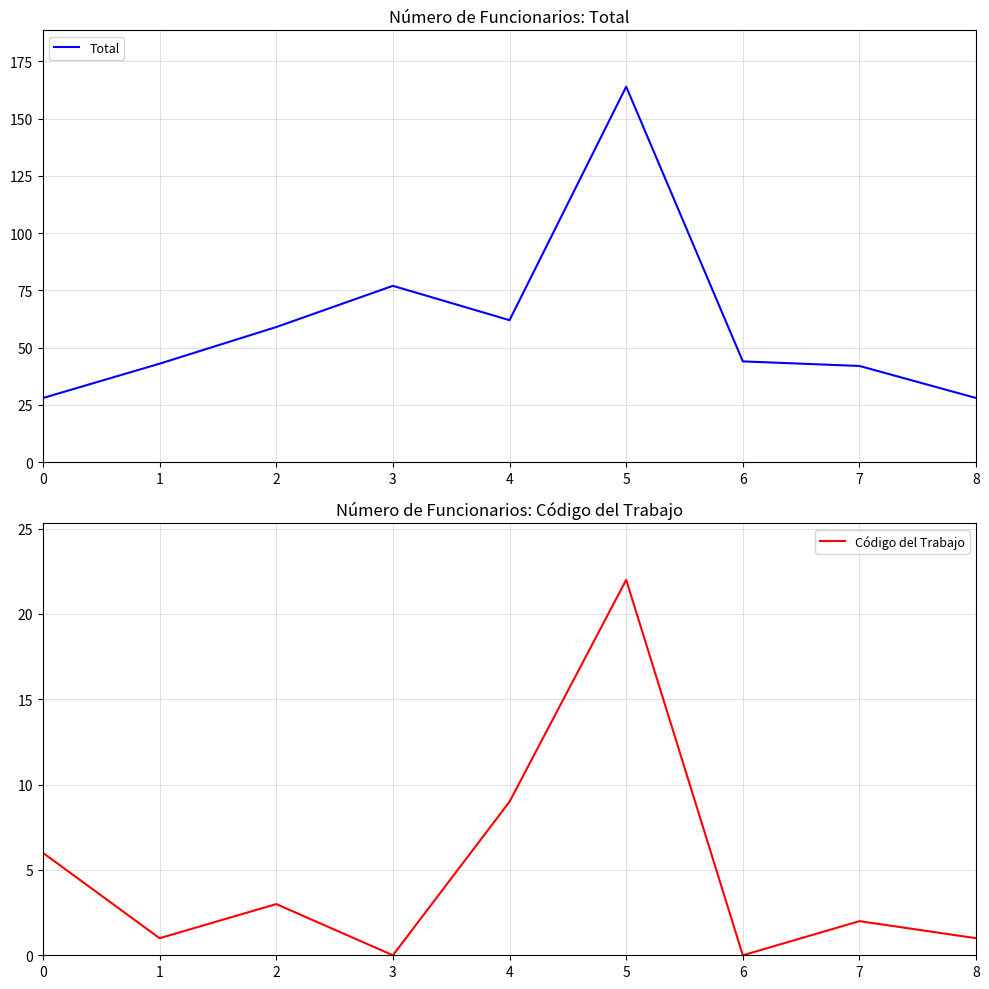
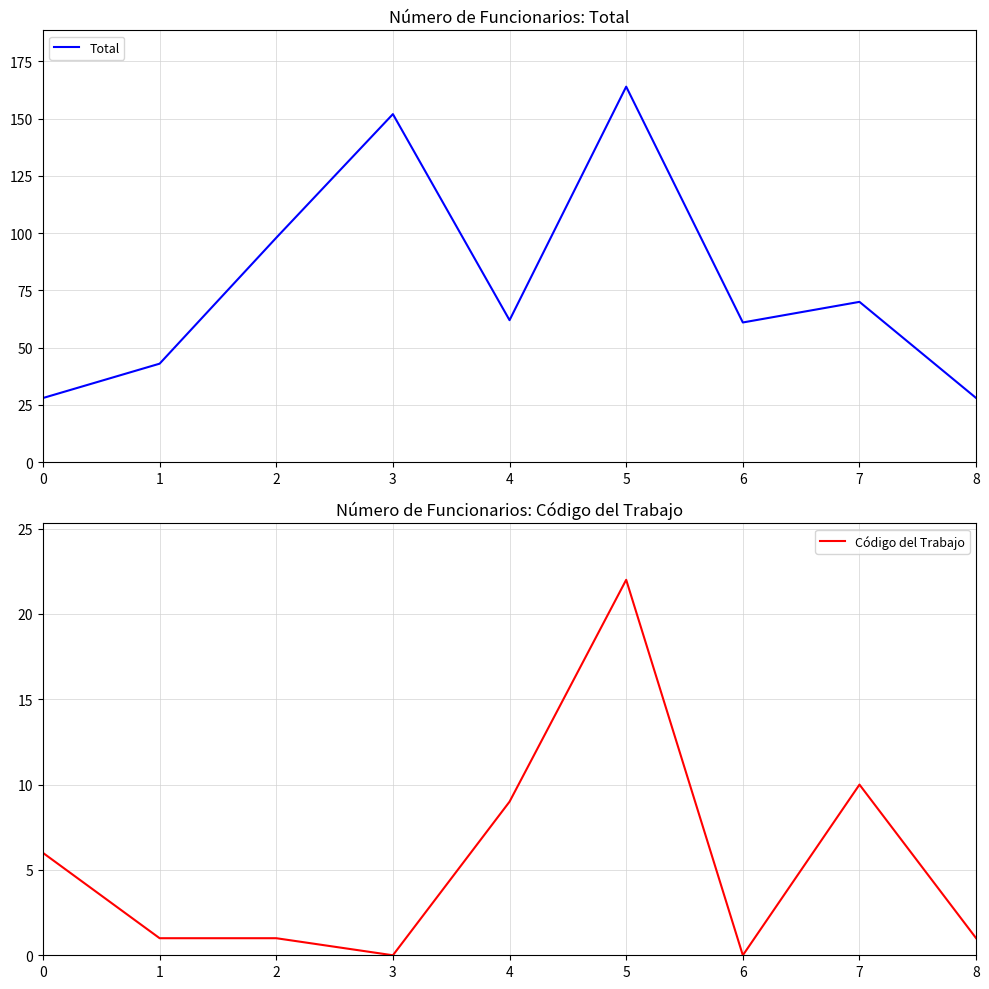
  {
    "Número de Funcionarios: Total": {
      "0": 28,
      "1": 43,
-     "2": 59,
-     "3": 77,
+     "2": 98,
+     "3": 152,
      "4": 62,
      "5": 164,
-     "6": 44,
-     "7": 42,
+     "6": 61,
+     "7": 70,
      "8": 28
    },
    "Número de Funcionarios: Código del Trabajo": {
      "0": 6,
      "1": 1,
-     "2": 3,
+     "2": 1,
      "3": 0,
      "4": 9,
      "5": 22,
      "6": 0,
-     "7": 2,
+     "7": 10,
      "8": 1
    }
  }
